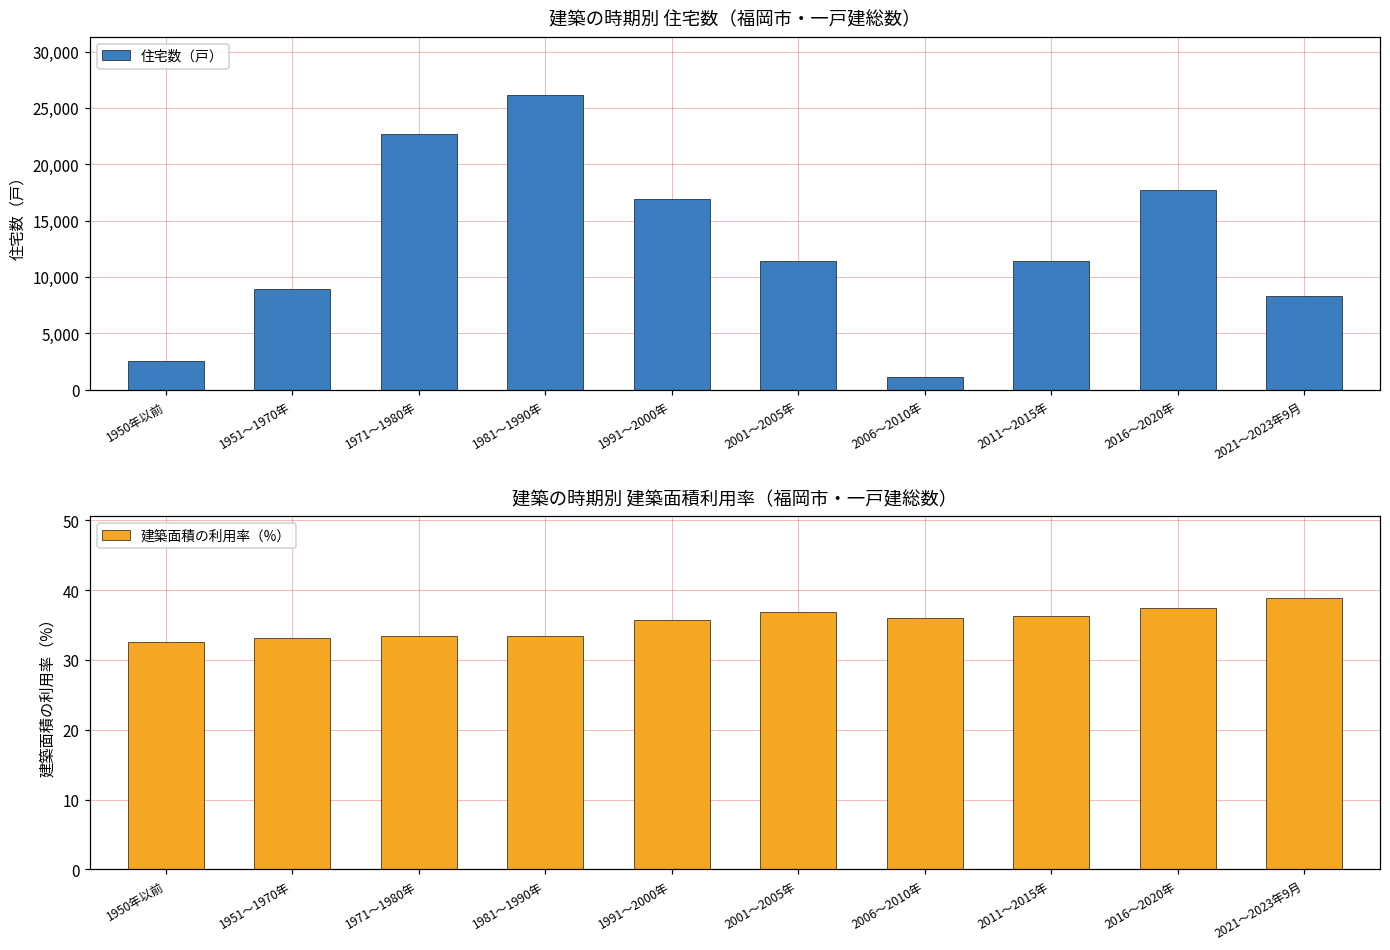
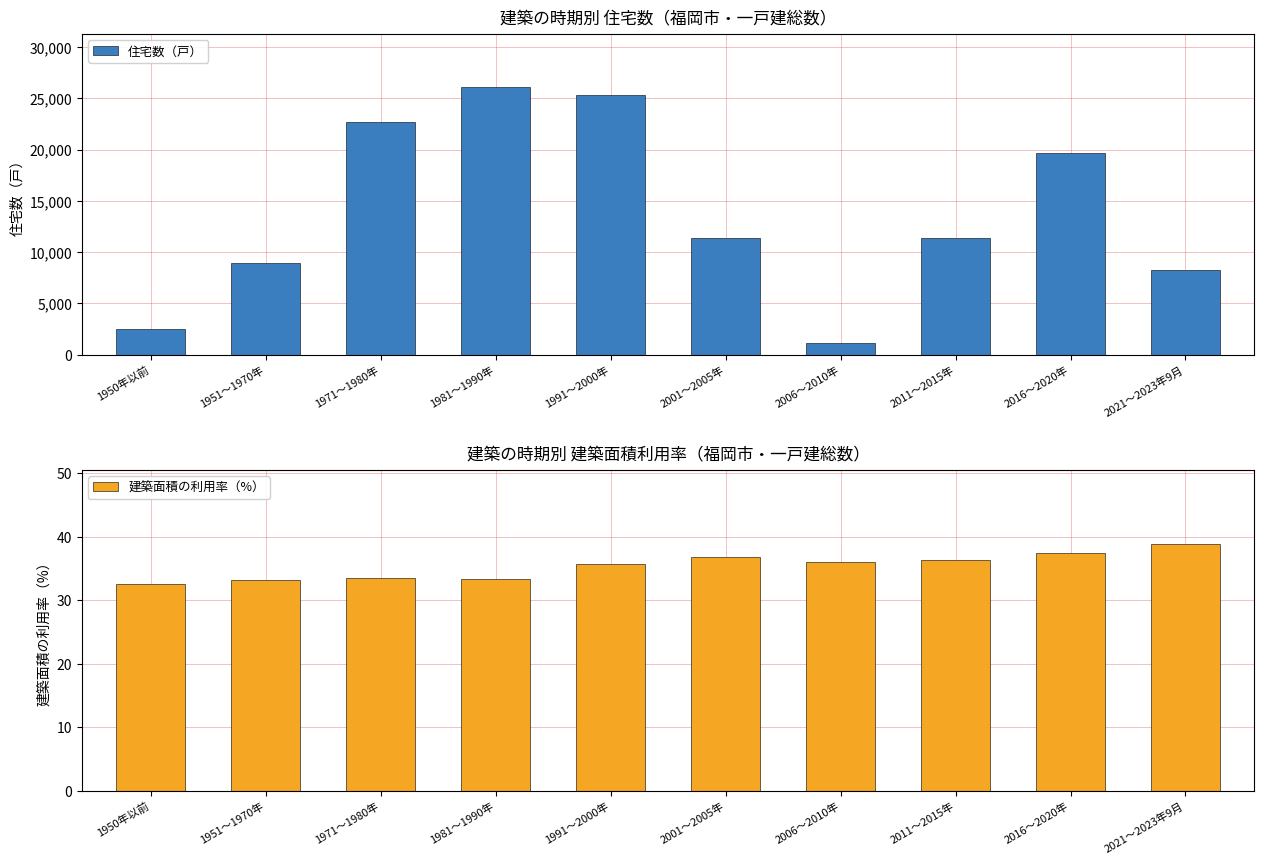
  {
    "建築の時期別 住宅数（福岡市・一戸建総数）": {
      "1950年以前": "2,500",
      "1951～1970年": "8,900",
      "1971～1980年": "22,700",
      "1981～1990年": "26,100",
-     "1991～2000年": "16,900",
+     "1991～2000年": "25,300",
      "2001～2005年": "11,400",
      "2006～2010年": "1,200",
      "2011～2015年": "11,400",
-     "2016～2020年": "17,700",
+     "2016～2020年": "19,700",
      "2021～2023年9月": "8,300"
    },
    "建築の時期別 建築面積利用率（福岡市・一戸建総数）": {
      "1950年以前": "33",
      "1951～1970年": "33",
      "1971～1980年": "34",
      "1981～1990年": "33",
      "1991～2000年": "36",
      "2001～2005年": "37",
      "2006～2010年": "36",
      "2011～2015年": "36",
      "2016～2020年": "37",
      "2021～2023年9月": "39"
    }
  }
